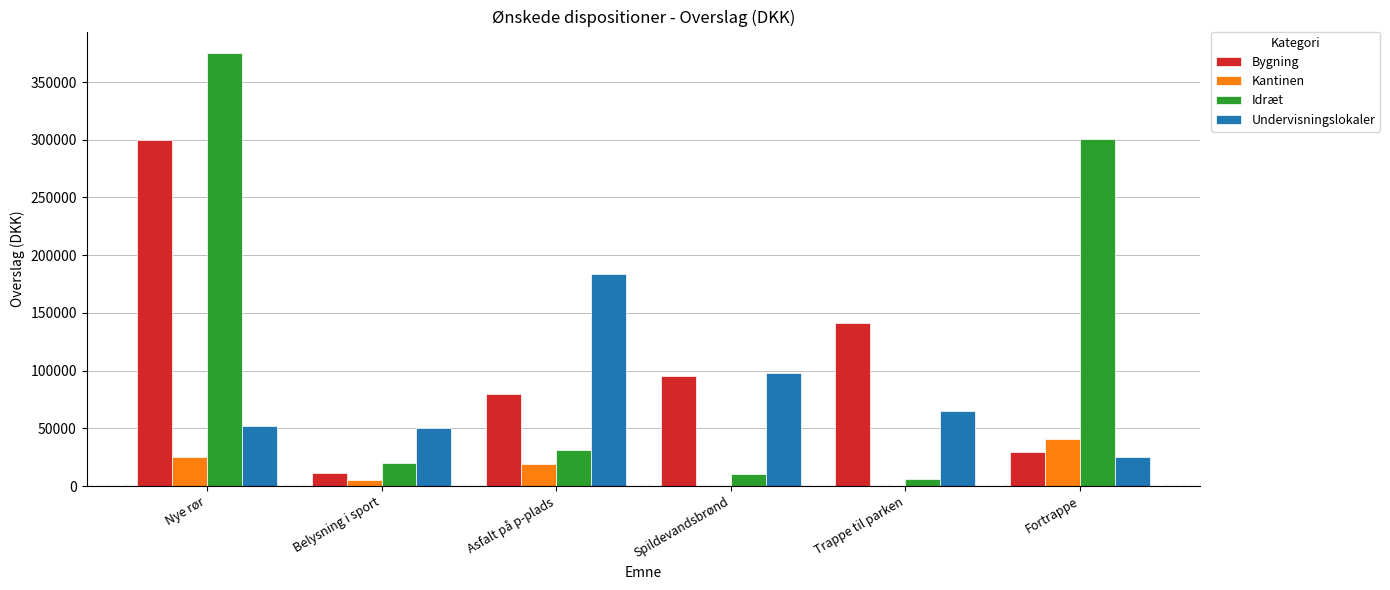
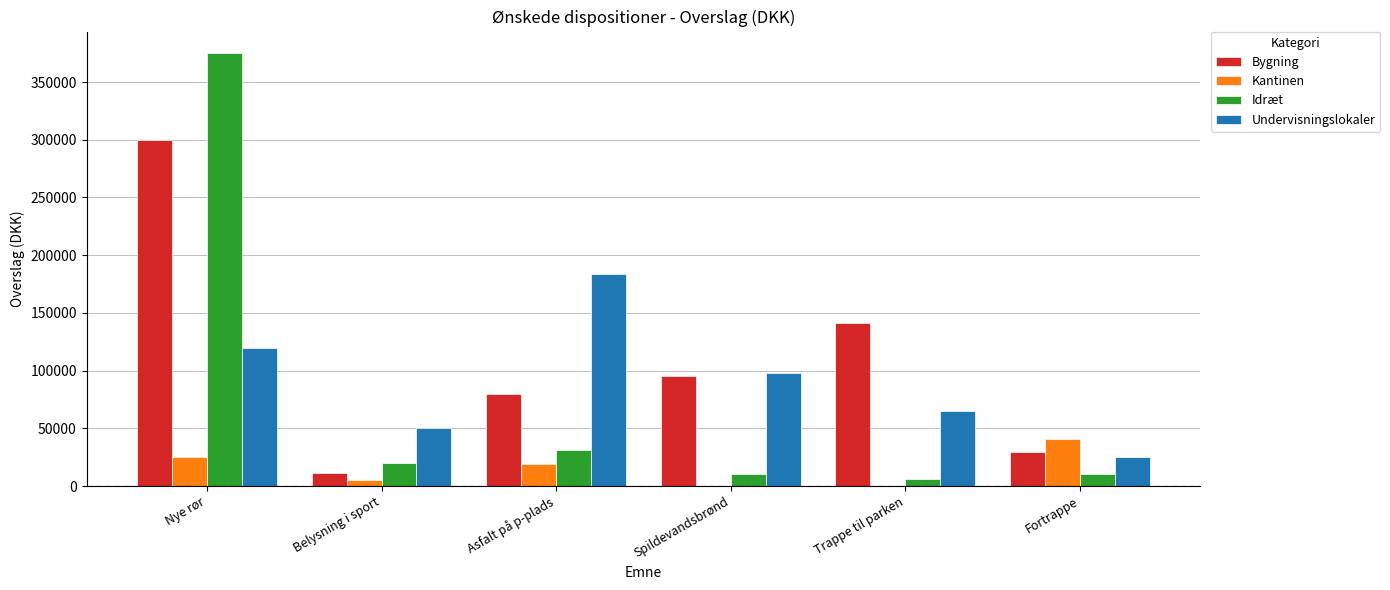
  {
    "Bygning": {
      "Nye rør": 300000,
      "Belysning i sport": 11000,
      "Asfalt på p-plads": 80000,
      "Spildevandsbrønd": 95000,
      "Trappe til parken": 141000,
      "Fortrappe": 29000
    },
    "Kantinen": {
      "Nye rør": 25000,
      "Belysning i sport": 5000,
      "Asfalt på p-plads": 19000,
      "Spildevandsbrønd": 0,
      "Trappe til parken": 0,
      "Fortrappe": 41000
    },
    "Idræt": {
      "Nye rør": 375000,
      "Belysning i sport": 20000,
      "Asfalt på p-plads": 31000,
      "Spildevandsbrønd": 11000,
      "Trappe til parken": 6000,
-     "Fortrappe": 300000
+     "Fortrappe": 10000
    },
    "Undervisningslokaler": {
-     "Nye rør": 52000,
+     "Nye rør": 120000,
      "Belysning i sport": 50000,
      "Asfalt på p-plads": 183000,
      "Spildevandsbrønd": 98000,
      "Trappe til parken": 65000,
      "Fortrappe": 25000
    }
  }
